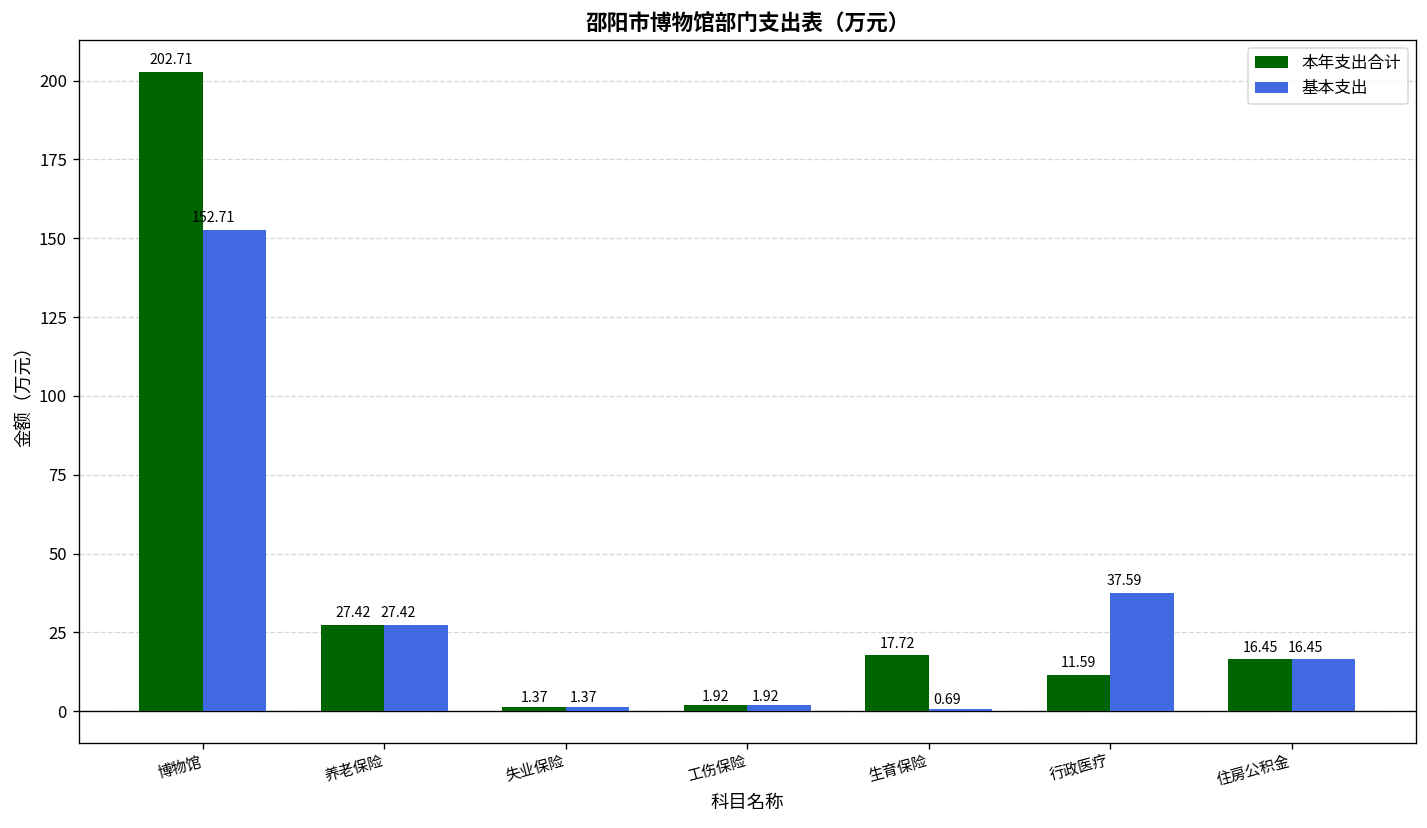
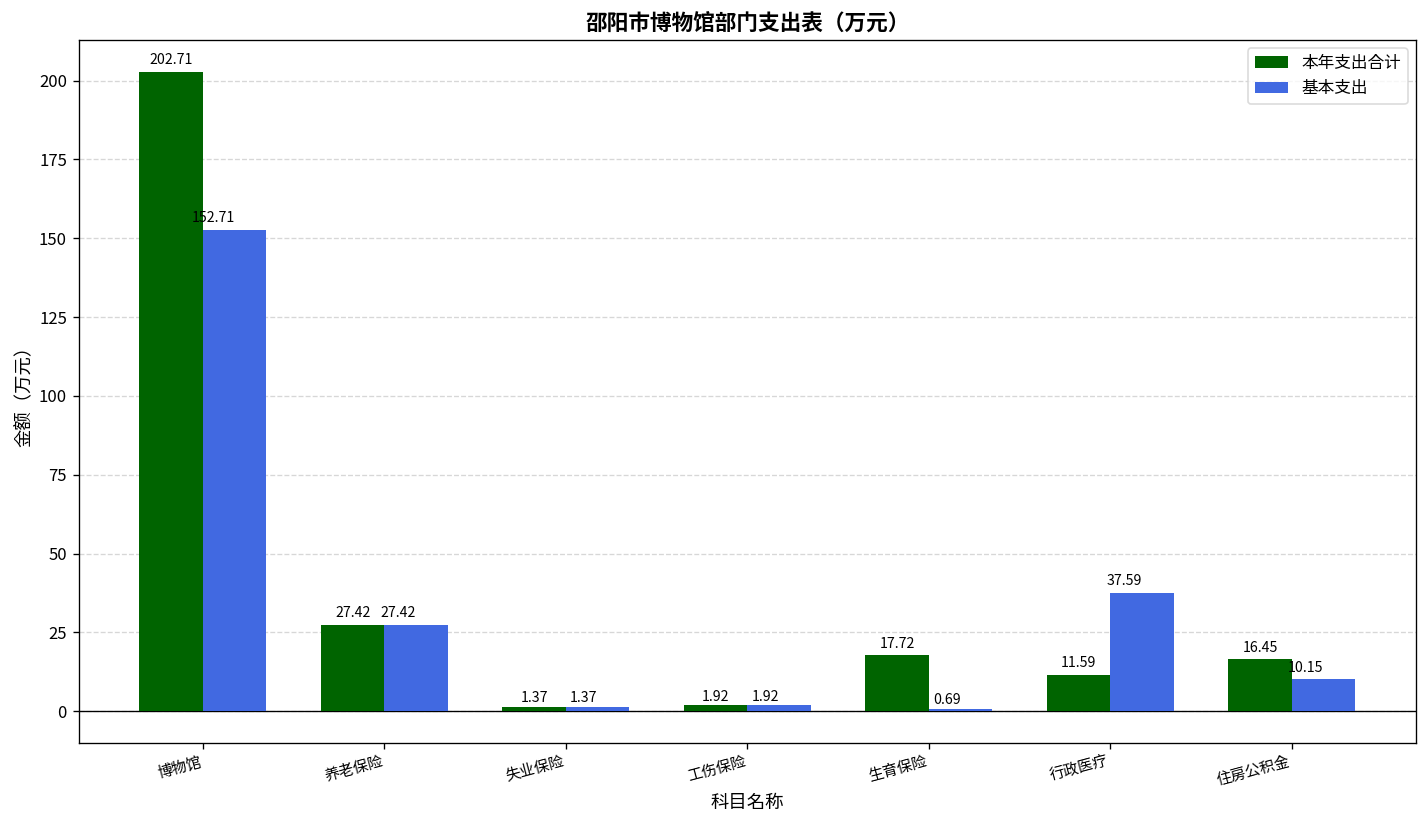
  {
    "本年支出合计": {
      "博物馆": 202.71,
      "养老保险": 27.42,
      "失业保险": 1.37,
      "工伤保险": 1.92,
      "生育保险": 17.72,
      "行政医疗": 11.59,
      "住房公积金": 16.45
    },
    "基本支出": {
      "博物馆": 152.71,
      "养老保险": 27.42,
      "失业保险": 1.37,
      "工伤保险": 1.92,
      "生育保险": 0.69,
      "行政医疗": 37.59,
-     "住房公积金": 16.45
+     "住房公积金": 10.15
    }
  }
